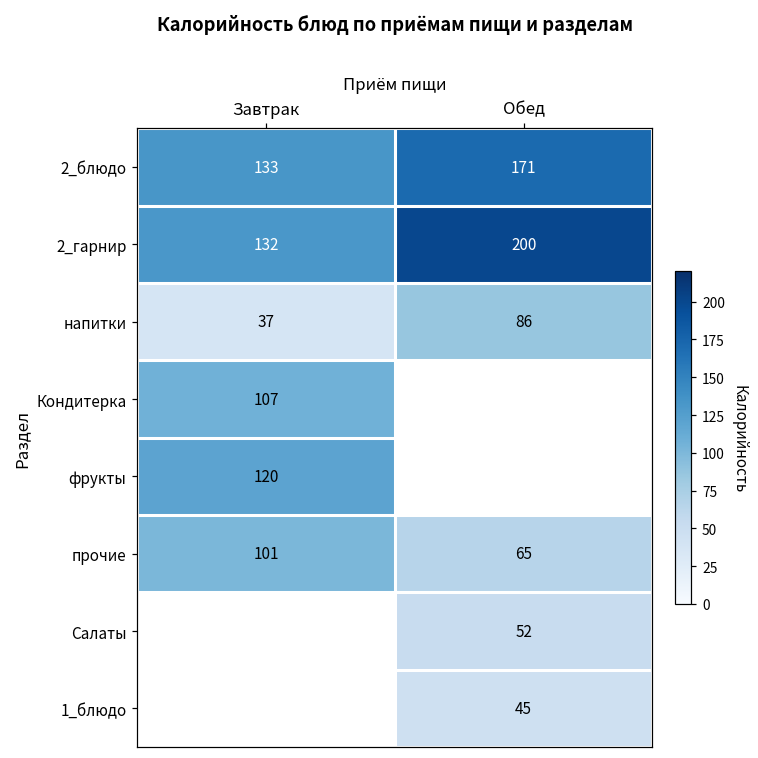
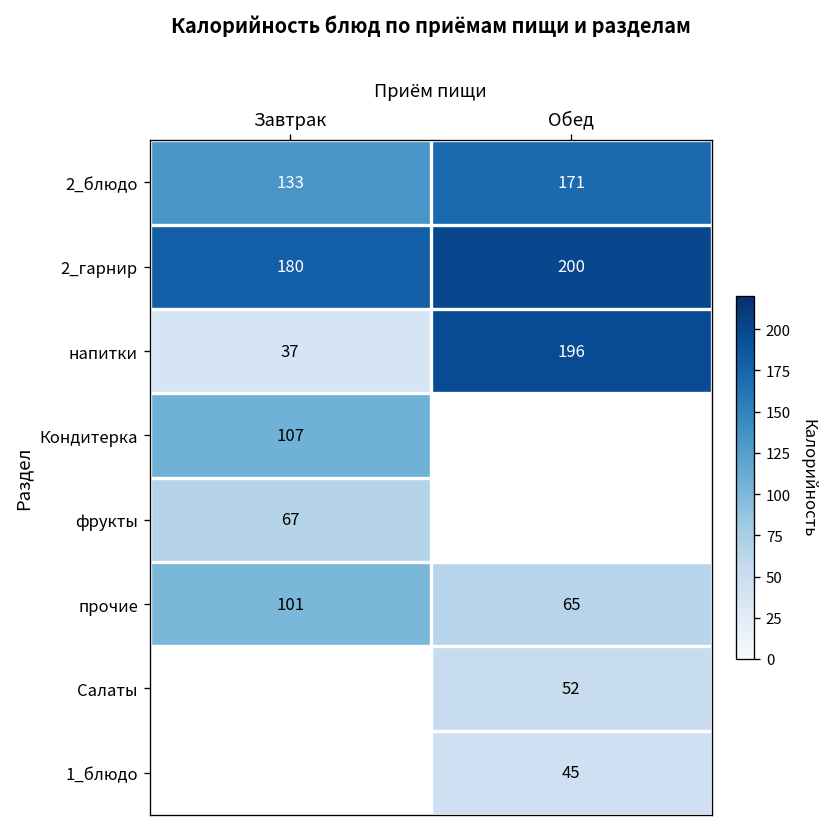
  {
    "2_блюдо": {
      "Завтрак": 133,
      "Обед": 171
    },
    "2_гарнир": {
-     "Завтрак": 132,
+     "Завтрак": 180,
      "Обед": 200
    },
    "напитки": {
      "Завтрак": 37,
-     "Обед": 86
+     "Обед": 196
    },
    "Кондитерка": {
      "Завтрак": 107
    },
    "фрукты": {
-     "Завтрак": 120
+     "Завтрак": 67
    },
    "прочие": {
      "Завтрак": 101,
      "Обед": 65
    },
    "Салаты": {
      "Обед": 52
    },
    "1_блюдо": {
      "Обед": 45
    }
  }
